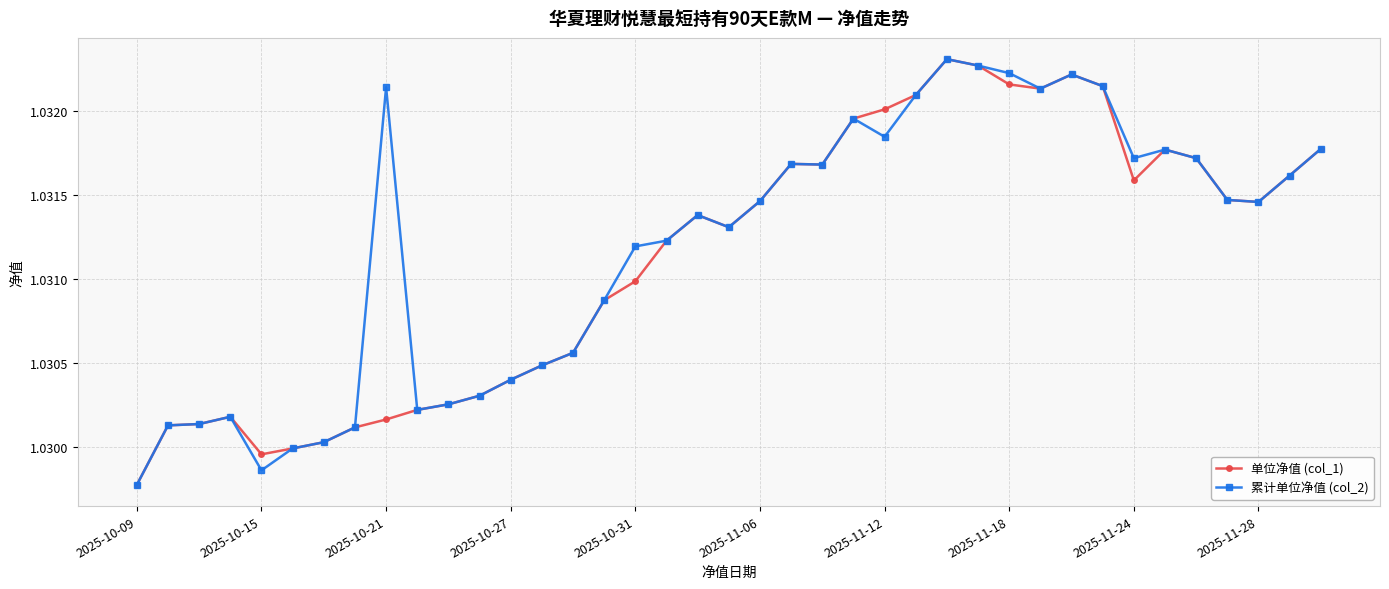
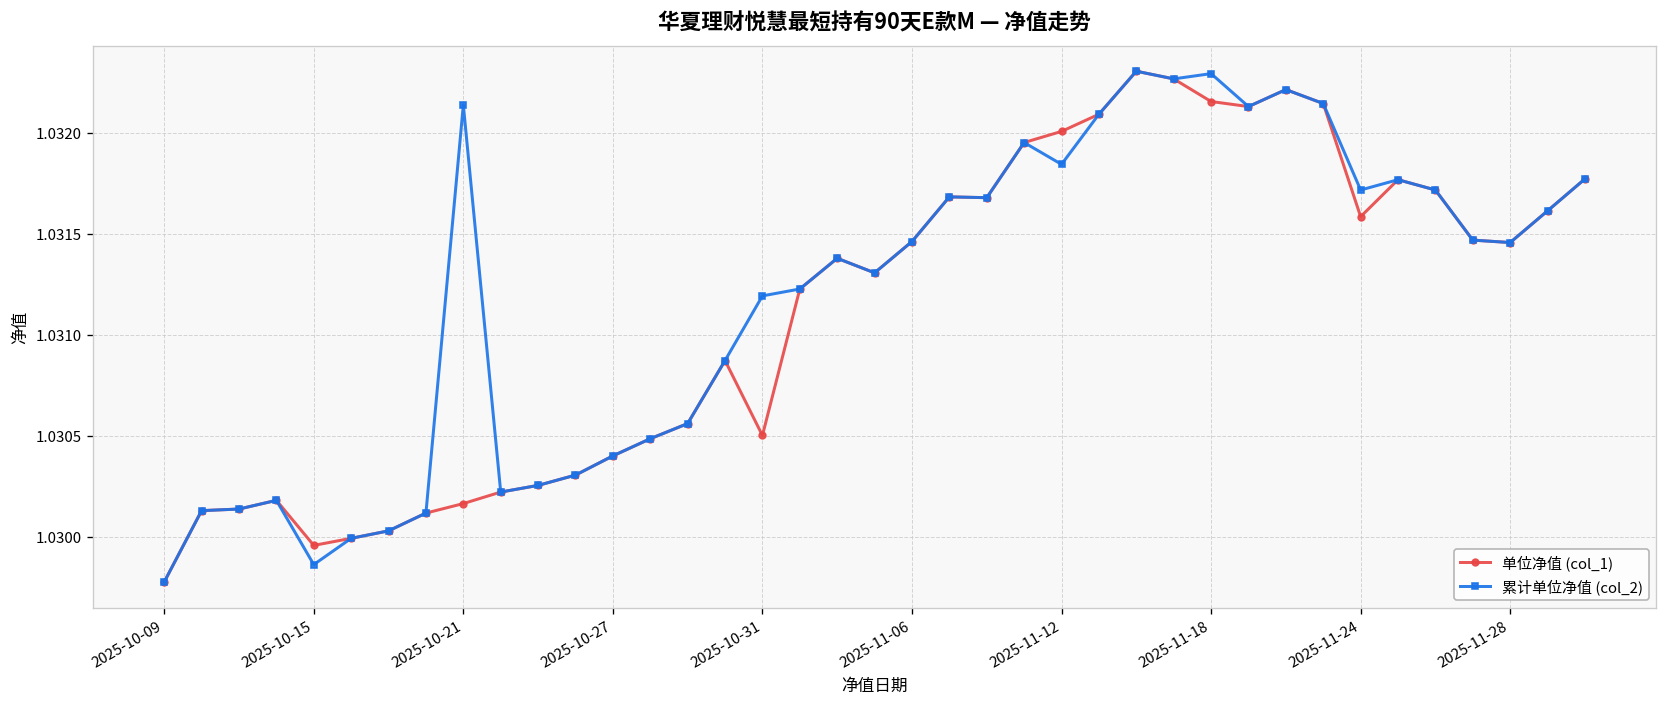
  {
    "单位净值 (col_1)": {
      "2025-10-15": 1.02996,
      "2025-10-21": 1.03017,
-     "2025-10-31": 1.03099,
+     "2025-10-31": 1.03050,
      "2025-11-12": 1.03201,
      "2025-11-18": 1.03216,
      "2025-11-24": 1.03159
    },
    "累计单位净值 (col_2)": {
      "2025-10-15": 1.02986,
      "2025-10-21": 1.03214,
      "2025-10-31": 1.03119,
      "2025-11-12": 1.03184,
-     "2025-11-18": 1.03222,
+     "2025-11-18": 1.03229,
      "2025-11-24": 1.03172
    }
  }
